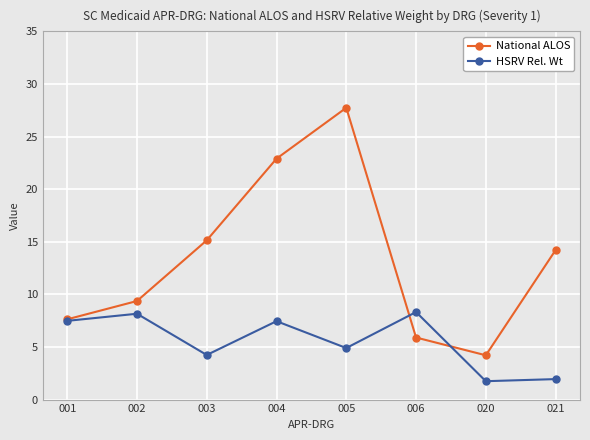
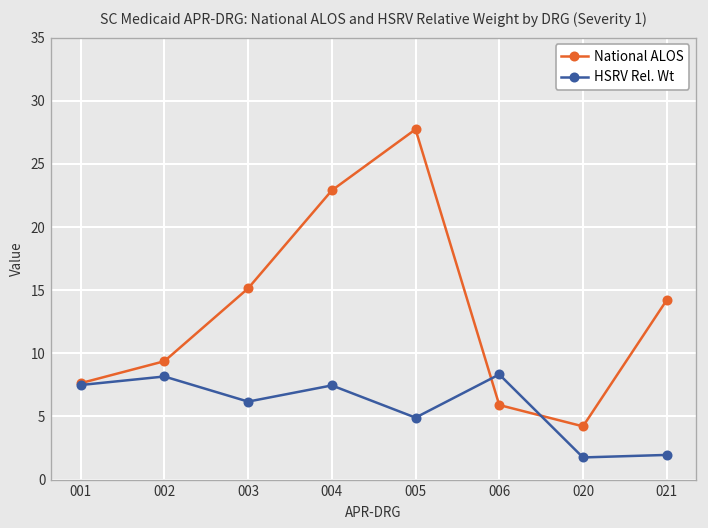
  {
    "National ALOS": {
      "002": 9.4,
      "003": 15.1,
      "004": 22.9,
      "005": 27.7,
      "006": 5.9,
      "020": 4.2,
      "021": 14.2
    },
    "HSRV Rel. Wt": {
      "002": 8.2,
-     "003": 4.2,
+     "003": 6.2,
      "004": 7.5,
      "005": 4.9,
      "006": 8.3,
      "020": 1.7,
      "021": 1.9
    }
  }
